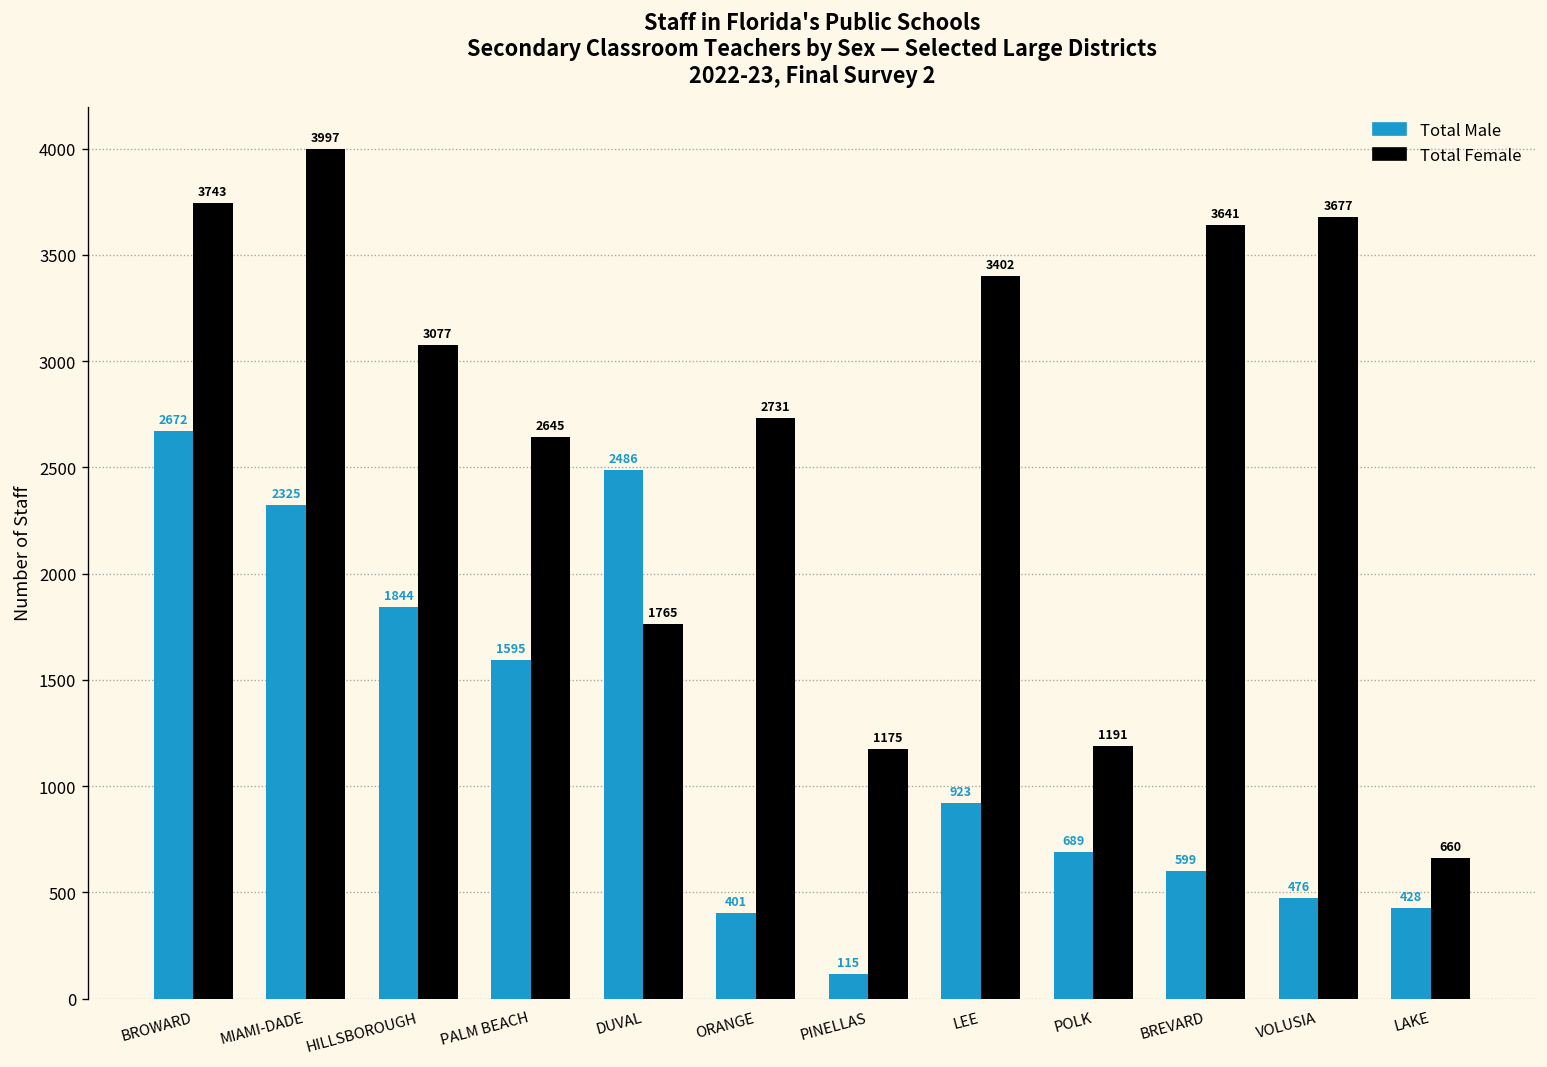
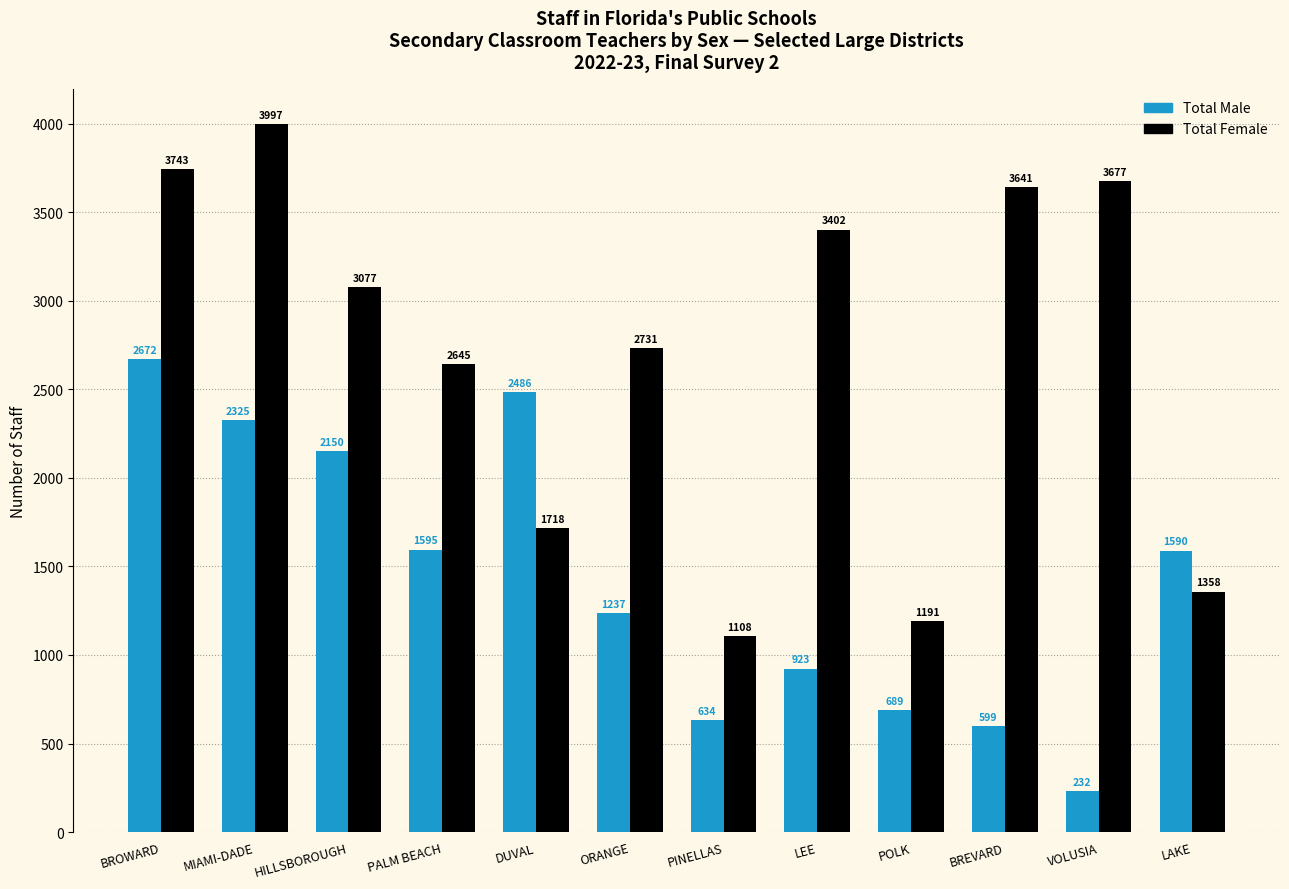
  {
    "Total Male": {
      "BROWARD": 2672,
      "MIAMI-DADE": 2325,
-     "HILLSBOROUGH": 1844,
+     "HILLSBOROUGH": 2150,
      "PALM BEACH": 1595,
      "DUVAL": 2486,
-     "ORANGE": 401,
-     "PINELLAS": 115,
+     "ORANGE": 1237,
+     "PINELLAS": 634,
      "LEE": 923,
      "POLK": 689,
      "BREVARD": 599,
-     "VOLUSIA": 476,
-     "LAKE": 428
+     "VOLUSIA": 232,
+     "LAKE": 1590
    },
    "Total Female": {
      "BROWARD": 3743,
      "MIAMI-DADE": 3997,
      "HILLSBOROUGH": 3077,
      "PALM BEACH": 2645,
-     "DUVAL": 1765,
+     "DUVAL": 1718,
      "ORANGE": 2731,
-     "PINELLAS": 1175,
+     "PINELLAS": 1108,
      "LEE": 3402,
      "POLK": 1191,
      "BREVARD": 3641,
      "VOLUSIA": 3677,
-     "LAKE": 660
+     "LAKE": 1358
    }
  }
